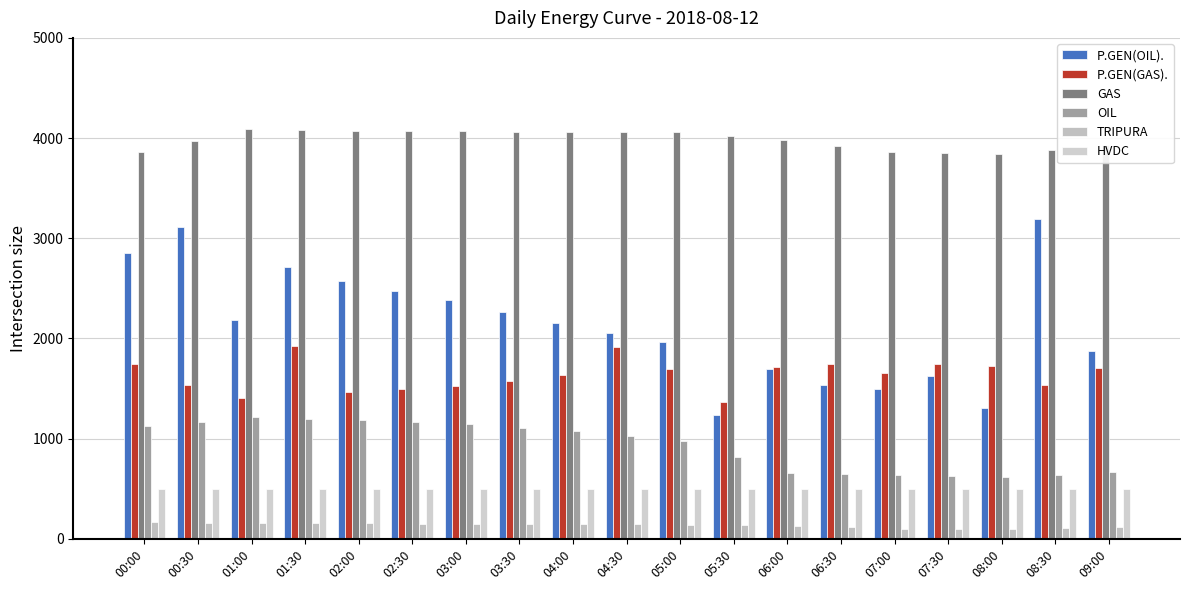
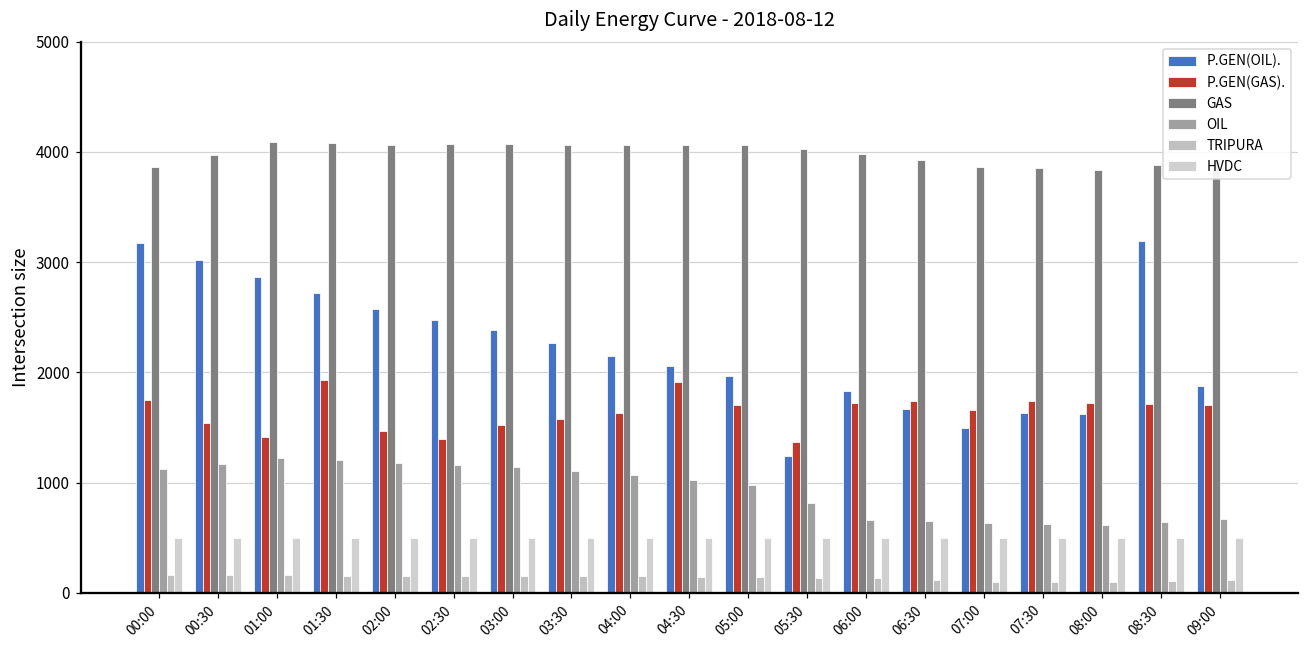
  {
    "P.GEN(OIL).": {
-     "00:00": 2850,
-     "00:30": 3110,
-     "01:00": 2190,
+     "00:00": 3170,
+     "00:30": 3020,
+     "01:00": 2860,
      "01:30": 2720,
      "02:00": 2570,
      "02:30": 2480,
      "03:00": 2380,
      "03:30": 2270,
      "04:00": 2150,
      "04:30": 2060,
      "05:00": 1970,
      "05:30": 1240,
-     "06:00": 1690,
-     "06:30": 1540,
+     "06:00": 1830,
+     "06:30": 1660,
      "07:00": 1500,
      "07:30": 1630,
-     "08:00": 1300,
+     "08:00": 1620,
      "08:30": 3190,
      "09:00": 1870
    },
    "P.GEN(GAS).": {
      "00:00": 1750,
      "00:30": 1540,
      "01:00": 1410,
      "01:30": 1930,
      "02:00": 1470,
-     "02:30": 1500,
+     "02:30": 1400,
      "03:00": 1530,
      "03:30": 1580,
      "04:00": 1630,
      "04:30": 1910,
      "05:00": 1700,
      "05:30": 1370,
      "06:00": 1720,
      "06:30": 1740,
      "07:00": 1660,
      "07:30": 1740,
      "08:00": 1720,
-     "08:30": 1540,
+     "08:30": 1710,
      "09:00": 1710
    }
  }
